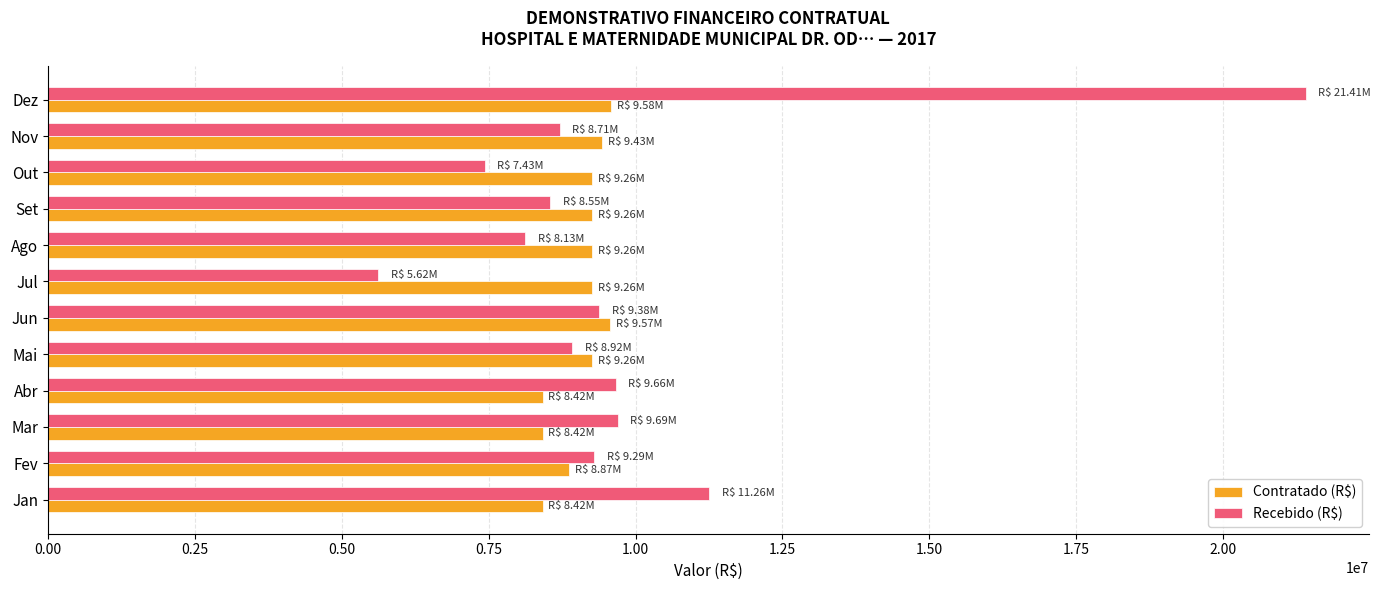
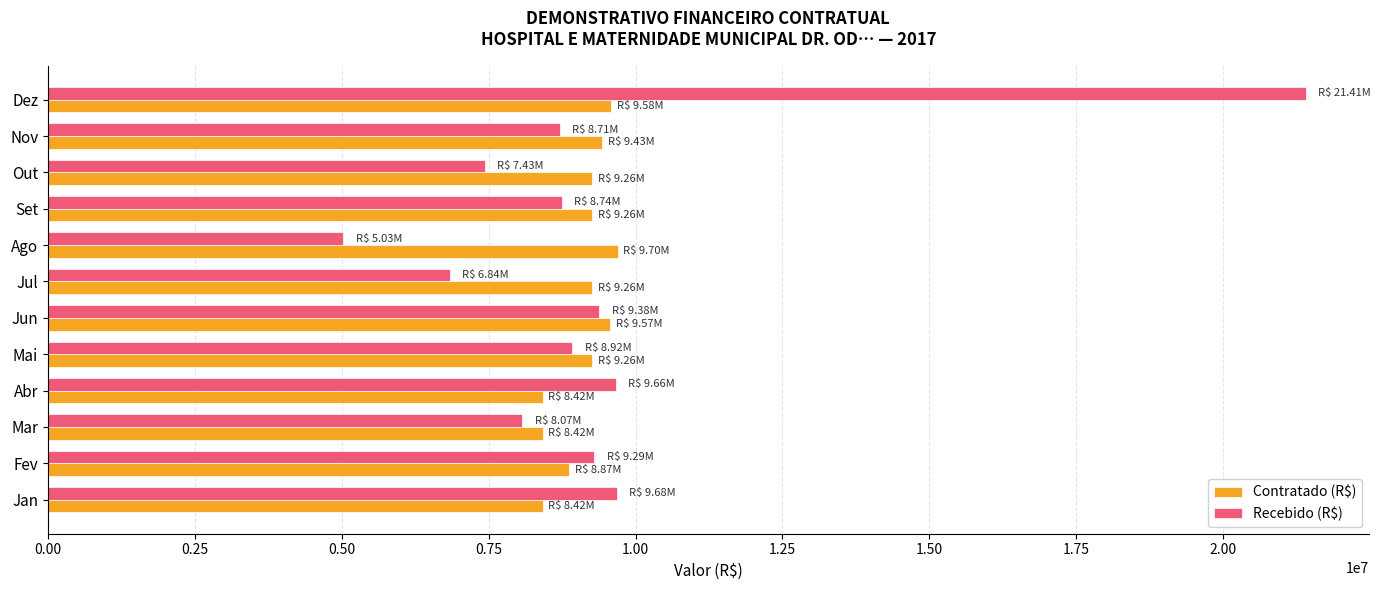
  {
    "Contratado (R$)": {
      "Dez": "9.58M",
      "Nov": "9.43M",
      "Out": "9.26M",
      "Set": "9.26M",
-     "Ago": "9.26M",
+     "Ago": "9.70M",
      "Jul": "9.26M",
      "Jun": "9.57M",
      "Mai": "9.26M",
      "Abr": "8.42M",
      "Mar": "8.42M",
      "Fev": "8.87M",
      "Jan": "8.42M"
    },
    "Recebido (R$)": {
      "Dez": "21.41M",
      "Nov": "8.71M",
      "Out": "7.43M",
-     "Set": "8.55M",
-     "Ago": "8.13M",
-     "Jul": "5.62M",
+     "Set": "8.74M",
+     "Ago": "5.03M",
+     "Jul": "6.84M",
      "Jun": "9.38M",
      "Mai": "8.92M",
      "Abr": "9.66M",
-     "Mar": "9.69M",
+     "Mar": "8.07M",
      "Fev": "9.29M",
-     "Jan": "11.26M"
+     "Jan": "9.68M"
    }
  }
